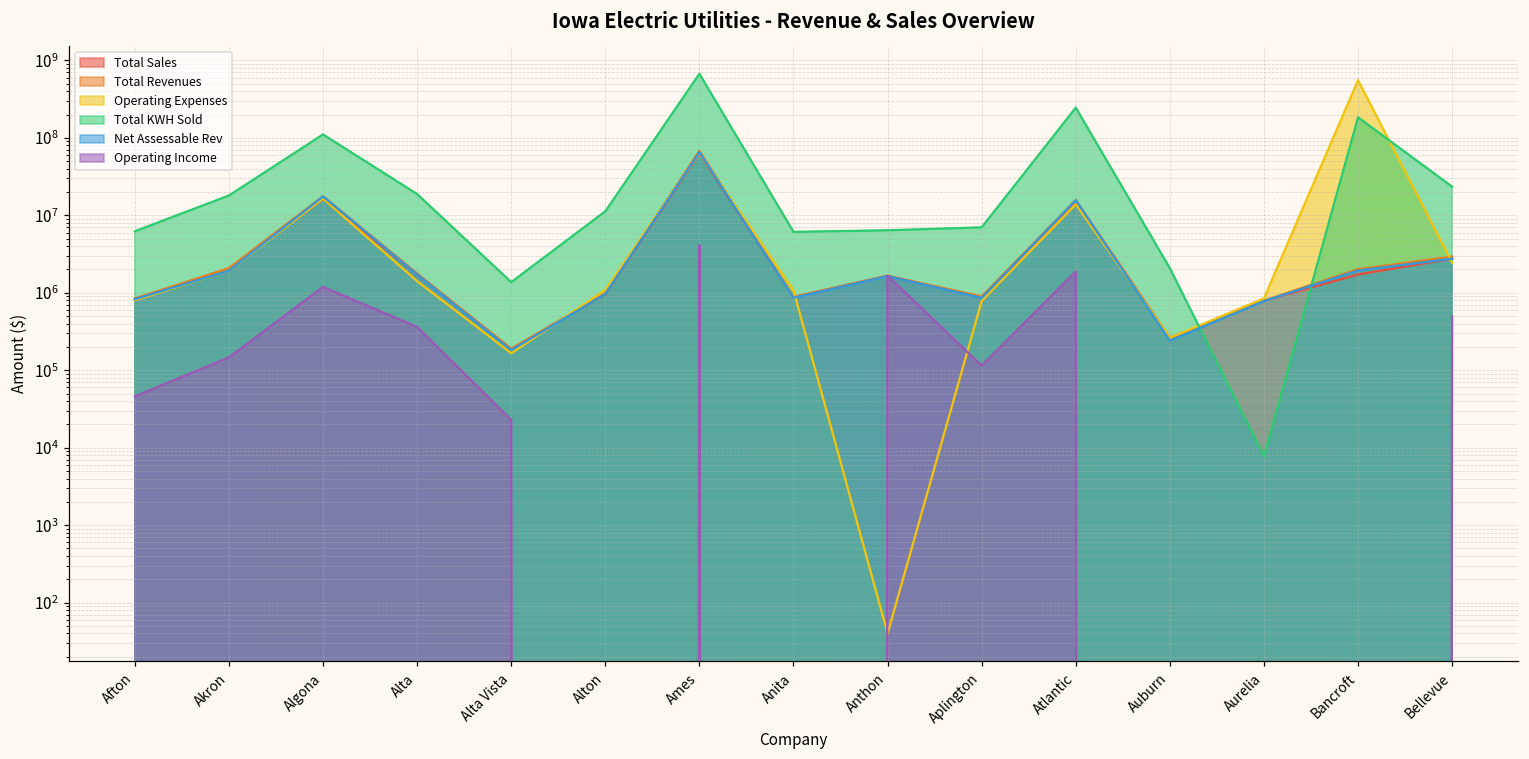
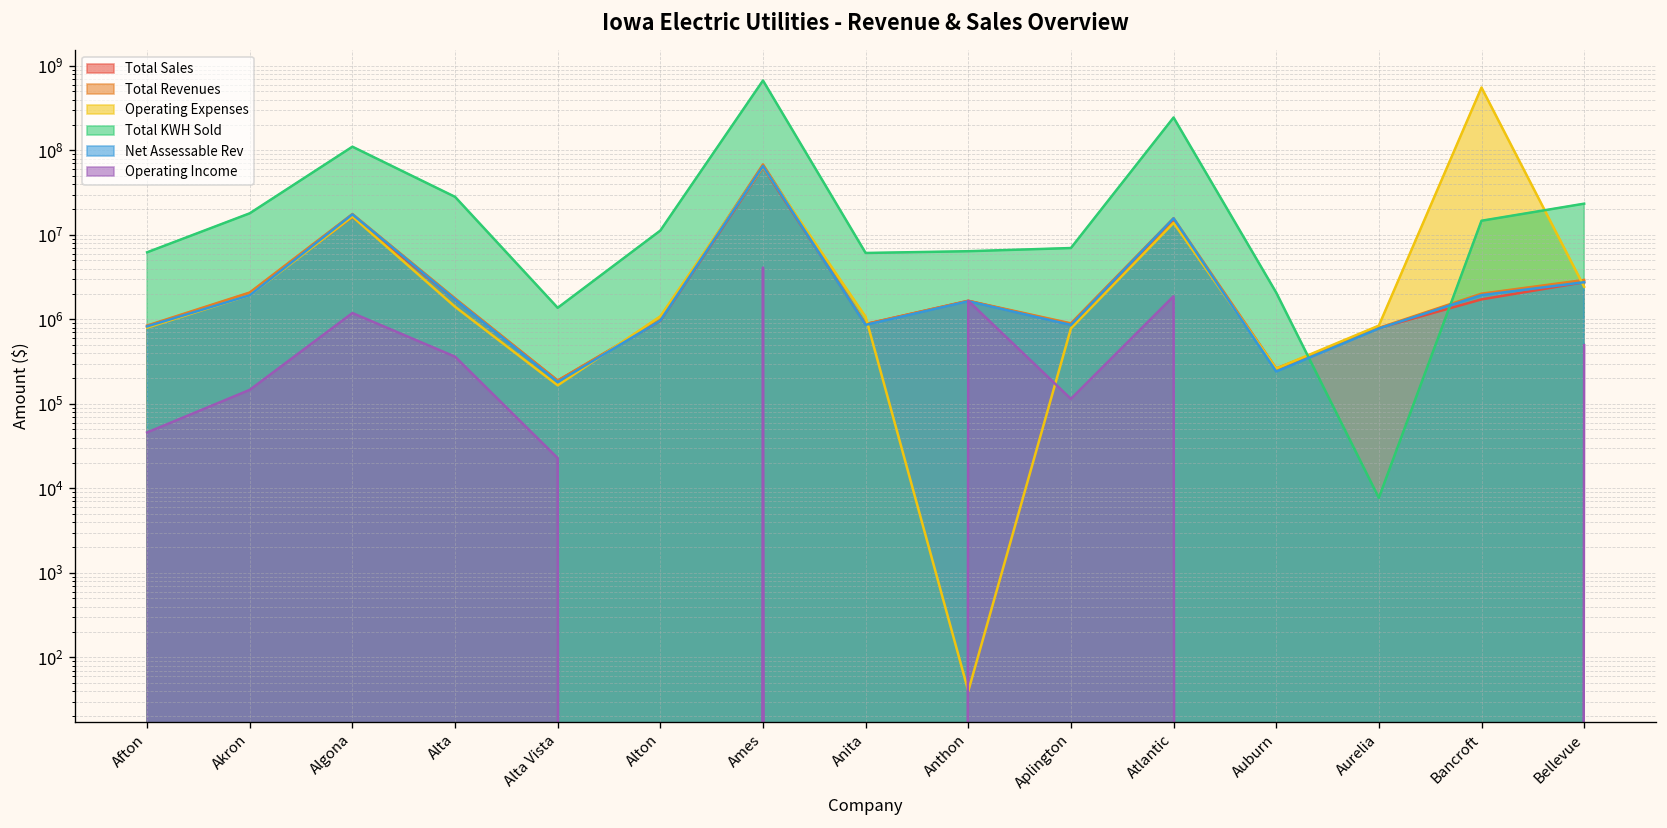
  {
    "Operating Expenses": {
      "Alta": 1400000,
      "Alta Vista": 170000,
      "Alton": 1100000,
      "Anita": 1100000,
      "Anthon": 40,
      "Aplington": 800000,
      "Bancroft": 600000000,
      "Bellevue": 2400000
    },
    "Total KWH Sold": {
      "Afton": 6000000,
      "Akron": 18000000,
      "Algona": 110000000,
-     "Alta": 19000000,
+     "Alta": 28000000,
      "Alta Vista": 1400000,
      "Alton": 11000000,
      "Ames": 700000000,
      "Anita": 6000000,
      "Anthon": 6000000,
      "Aplington": 7000000,
      "Atlantic": 240000000,
      "Auburn": 2100000,
      "Aurelia": 8000,
-     "Bancroft": 180000000,
+     "Bancroft": 15000000,
      "Bellevue": 23000000
    },
    "Operating Income": {
      "Afton": 50000,
      "Akron": 150000,
      "Algona": 1200000,
      "Alta": 400000,
      "Alta Vista": 23000,
      "Ames": 4000000,
      "Aplington": 110000,
      "Atlantic": 1900000,
      "Bellevue": 500000
    }
  }
